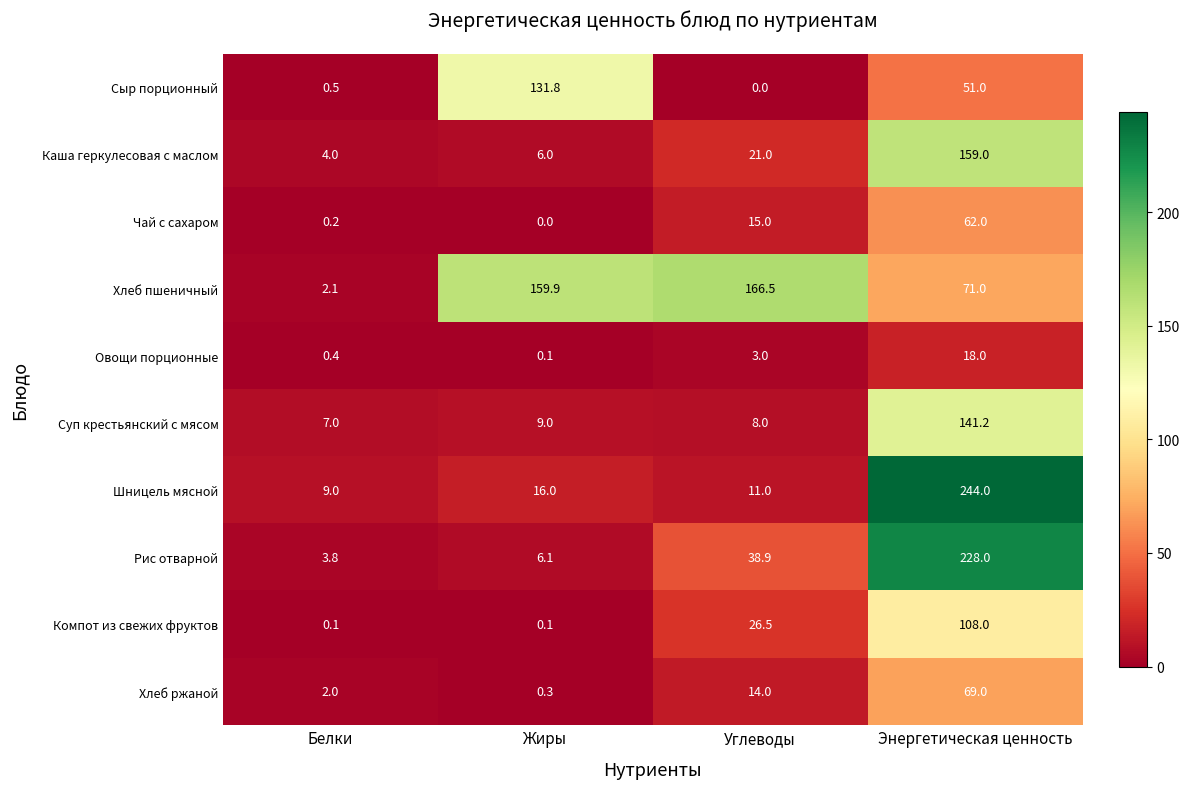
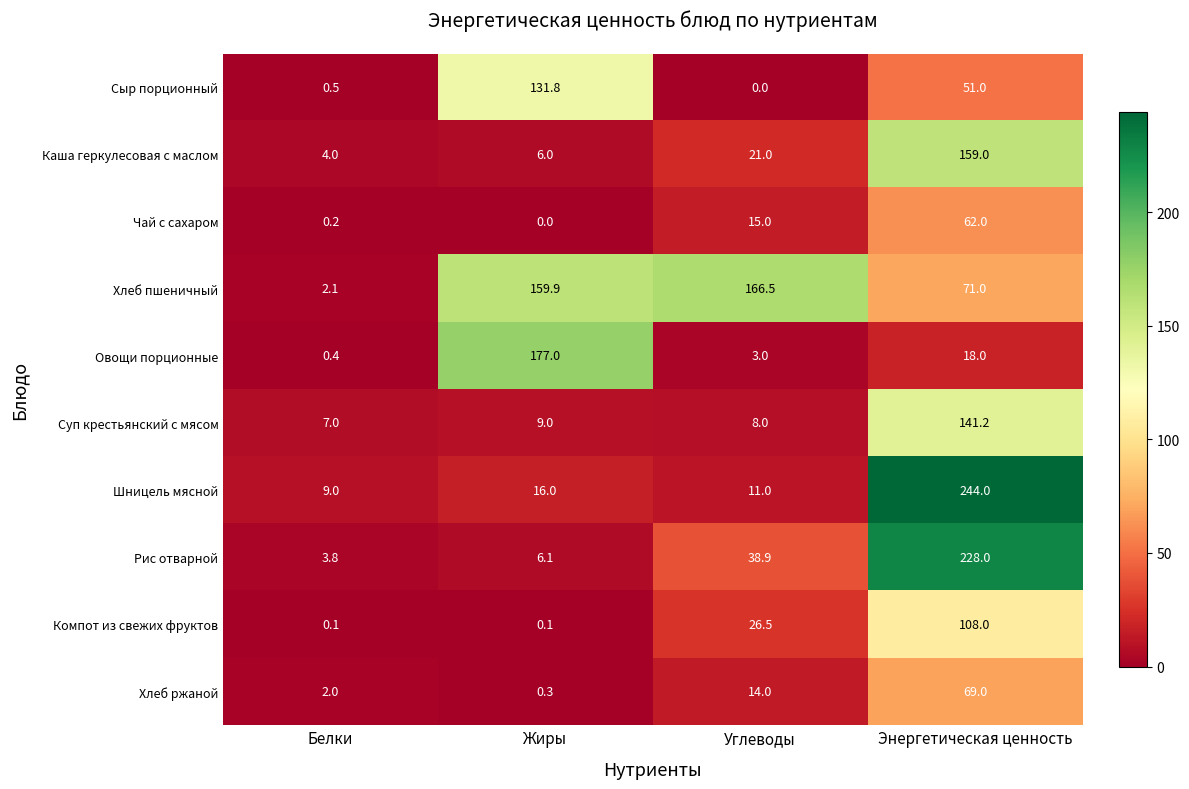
  {
    "Сыр порционный": {
      "Белки": 0.5,
      "Жиры": 131.8,
      "Углеводы": 0.0,
      "Энергетическая ценность": 51.0
    },
    "Каша геркулесовая с маслом": {
      "Белки": 4.0,
      "Жиры": 6.0,
      "Углеводы": 21.0,
      "Энергетическая ценность": 159.0
    },
    "Чай с сахаром": {
      "Белки": 0.2,
      "Жиры": 0.0,
      "Углеводы": 15.0,
      "Энергетическая ценность": 62.0
    },
    "Хлеб пшеничный": {
      "Белки": 2.1,
      "Жиры": 159.9,
      "Углеводы": 166.5,
      "Энергетическая ценность": 71.0
    },
    "Овощи порционные": {
      "Белки": 0.4,
-     "Жиры": 0.1,
+     "Жиры": 177.0,
      "Углеводы": 3.0,
      "Энергетическая ценность": 18.0
    },
    "Суп крестьянский с мясом": {
      "Белки": 7.0,
      "Жиры": 9.0,
      "Углеводы": 8.0,
      "Энергетическая ценность": 141.2
    },
    "Шницель мясной": {
      "Белки": 9.0,
      "Жиры": 16.0,
      "Углеводы": 11.0,
      "Энергетическая ценность": 244.0
    },
    "Рис отварной": {
      "Белки": 3.8,
      "Жиры": 6.1,
      "Углеводы": 38.9,
      "Энергетическая ценность": 228.0
    },
    "Компот из свежих фруктов": {
      "Белки": 0.1,
      "Жиры": 0.1,
      "Углеводы": 26.5,
      "Энергетическая ценность": 108.0
    },
    "Хлеб ржаной": {
      "Белки": 2.0,
      "Жиры": 0.3,
      "Углеводы": 14.0,
      "Энергетическая ценность": 69.0
    }
  }
